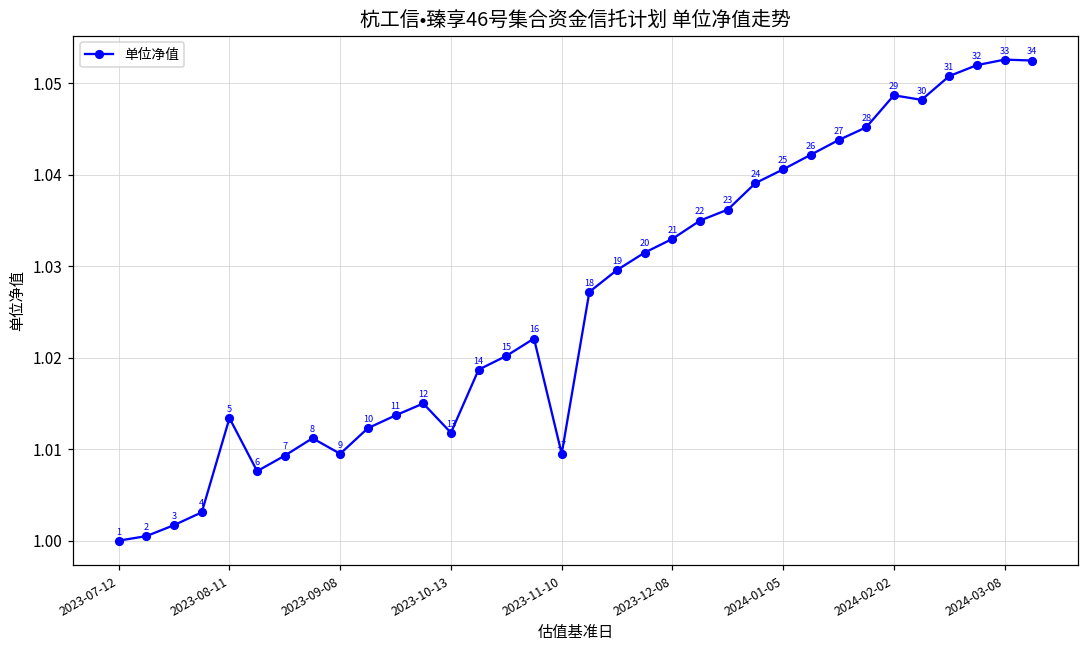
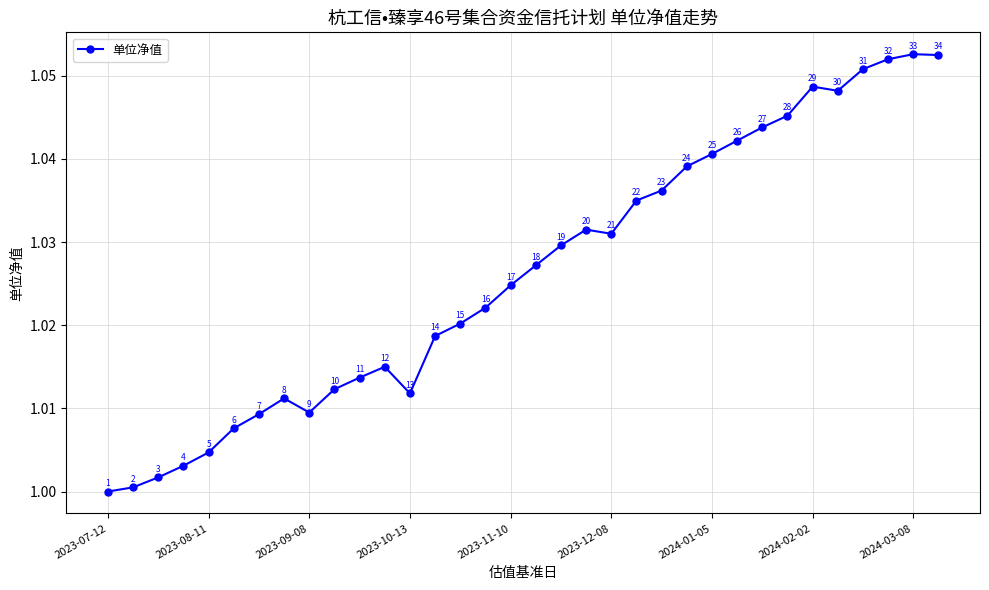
  {
-   "2023-08-11": 1.013,
-   "2023-11-10": 1.010,
-   "2023-12-08": 1.033
+   "2023-08-11": 1.005,
+   "2023-11-10": 1.025,
+   "2023-12-08": 1.031
  }
